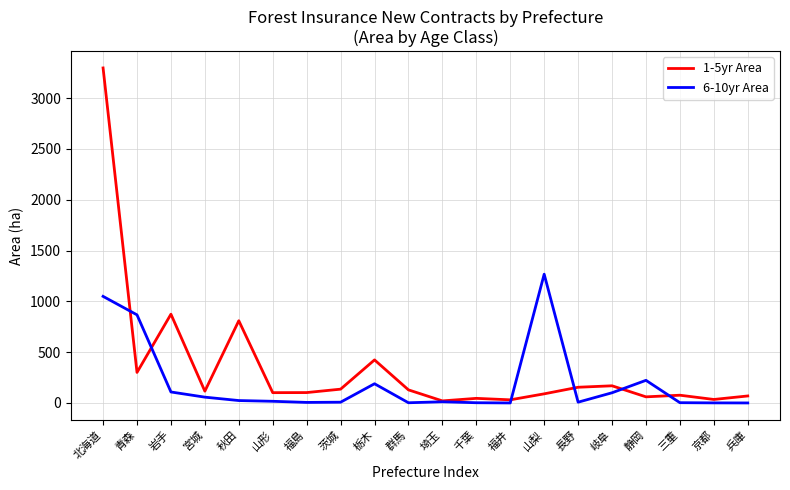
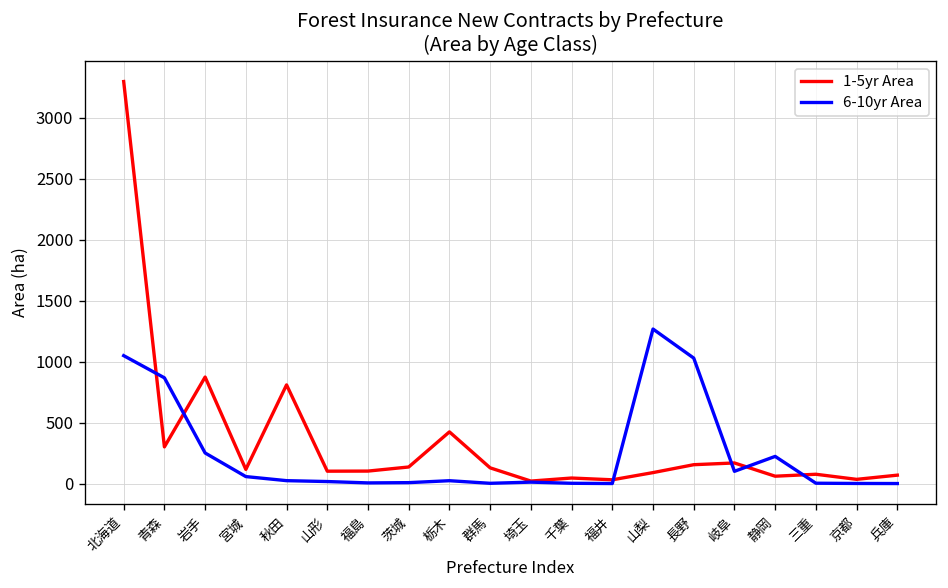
  {
    "1-5yr Area": {
      "北海道": 3300,
      "青森": 300,
      "岩手": 870,
      "宮城": 120,
      "秋田": 810,
      "山形": 100,
      "福島": 100,
      "茨城": 140,
      "栃木": 420,
      "群馬": 130,
      "千葉": 50,
      "福井": 30,
      "山梨": 90,
      "長野": 150,
      "岐阜": 170,
      "静岡": 60,
      "三重": 80,
      "京都": 30,
      "兵庫": 70
    },
    "6-10yr Area": {
      "北海道": 1050,
      "青森": 870,
-     "岩手": 110,
+     "岩手": 250,
      "宮城": 60,
      "秋田": 20,
      "山形": 20,
      "福島": 10,
      "茨城": 10,
-     "栃木": 190,
+     "栃木": 20,
      "群馬": 0,
      "千葉": 0,
      "福井": 0,
      "山梨": 1270,
-     "長野": 10,
+     "長野": 1030,
      "岐阜": 100,
      "静岡": 220,
      "三重": 0,
      "京都": 0,
      "兵庫": 0
    }
  }
